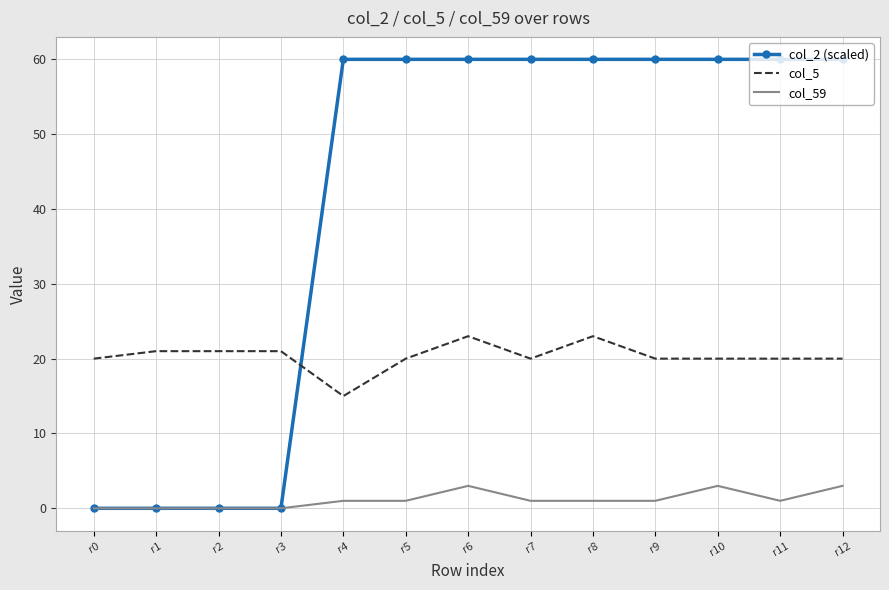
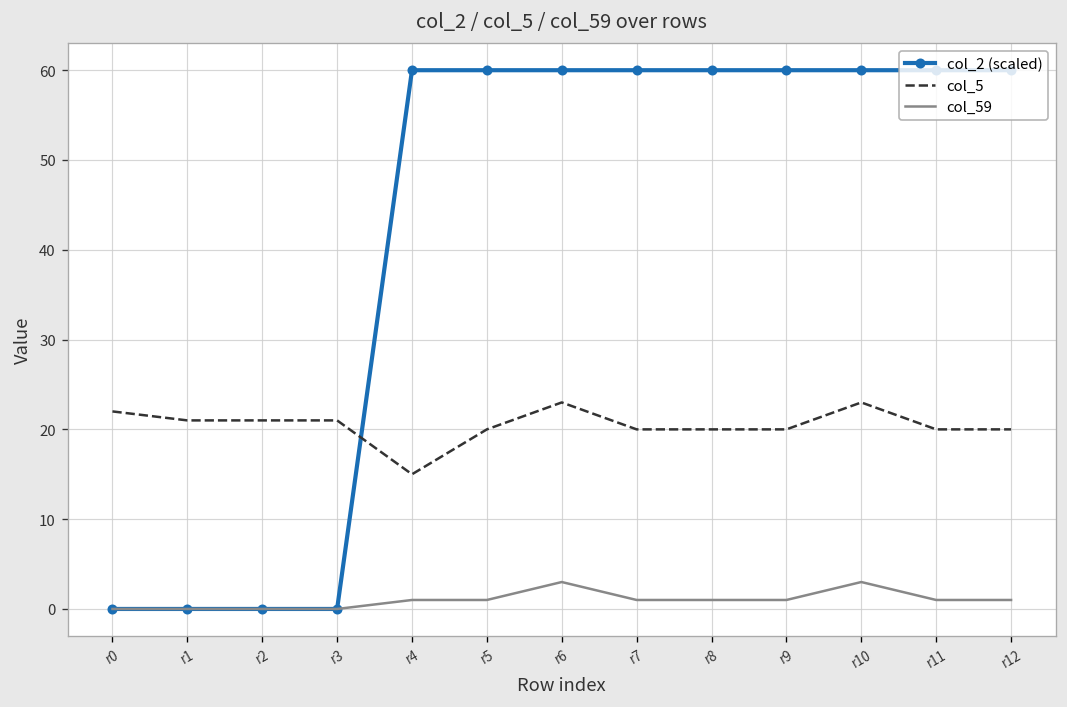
  {
    "col_2 (scaled)": {
      "r4": 60,
      "r5": 60,
      "r6": 60,
      "r7": 60,
      "r8": 60,
      "r9": 60,
      "r10": 60
    },
    "col_5": {
-     "r0": 20,
+     "r0": 22,
      "r1": 21,
      "r2": 21,
      "r3": 21,
      "r4": 15,
      "r5": 20,
      "r6": 23,
      "r7": 20,
-     "r8": 23,
+     "r8": 20,
      "r9": 20,
-     "r10": 20,
+     "r10": 23,
      "r11": 20,
      "r12": 20
    },
    "col_59": {
      "r4": 1,
      "r5": 1,
      "r6": 3,
      "r7": 1,
      "r8": 1,
      "r9": 1,
      "r10": 3,
      "r11": 1,
-     "r12": 3
+     "r12": 1
    }
  }
